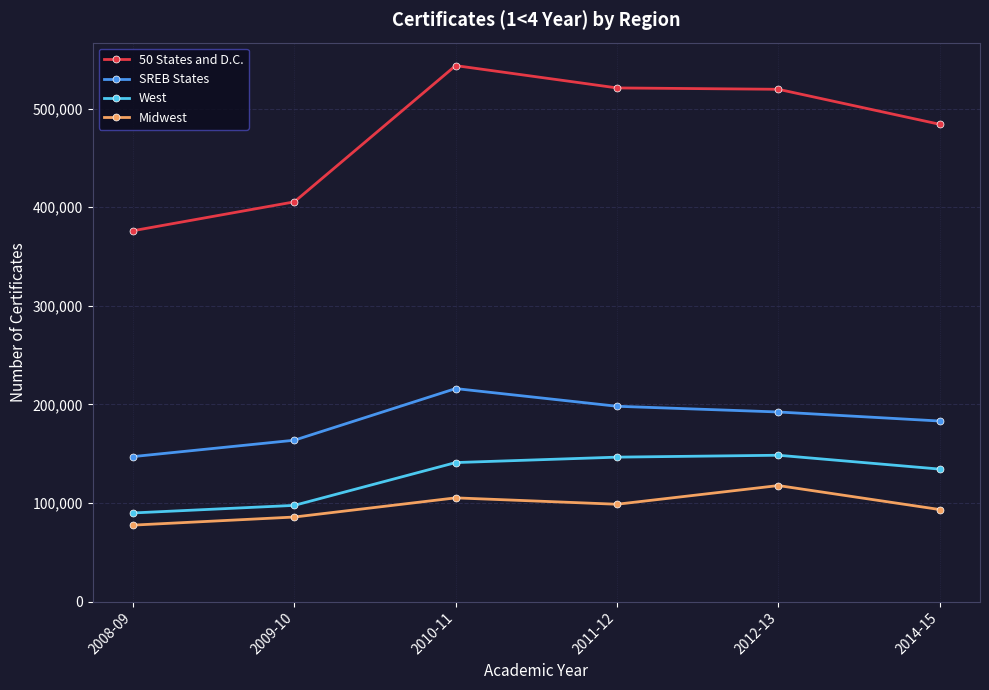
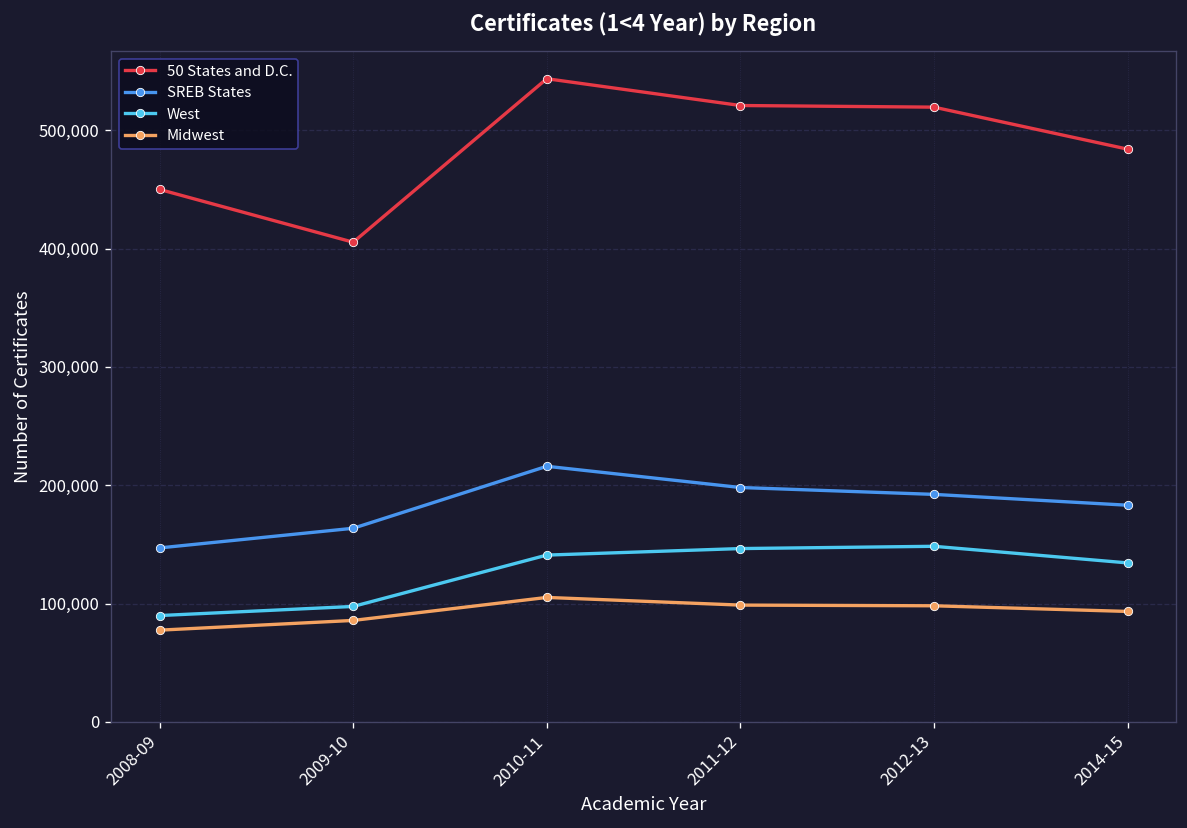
  {
    "50 States and D.C.": {
-     "2008-09": "380,000",
+     "2008-09": "450,000",
      "2009-10": "410,000",
      "2010-11": "540,000",
      "2011-12": "520,000",
      "2012-13": "520,000",
      "2014-15": "480,000"
    },
    "Midwest": {
      "2008-09": "80,000",
      "2009-10": "90,000",
      "2010-11": "110,000",
      "2011-12": "100,000",
-     "2012-13": "120,000",
+     "2012-13": "100,000",
      "2014-15": "90,000"
    }
  }
